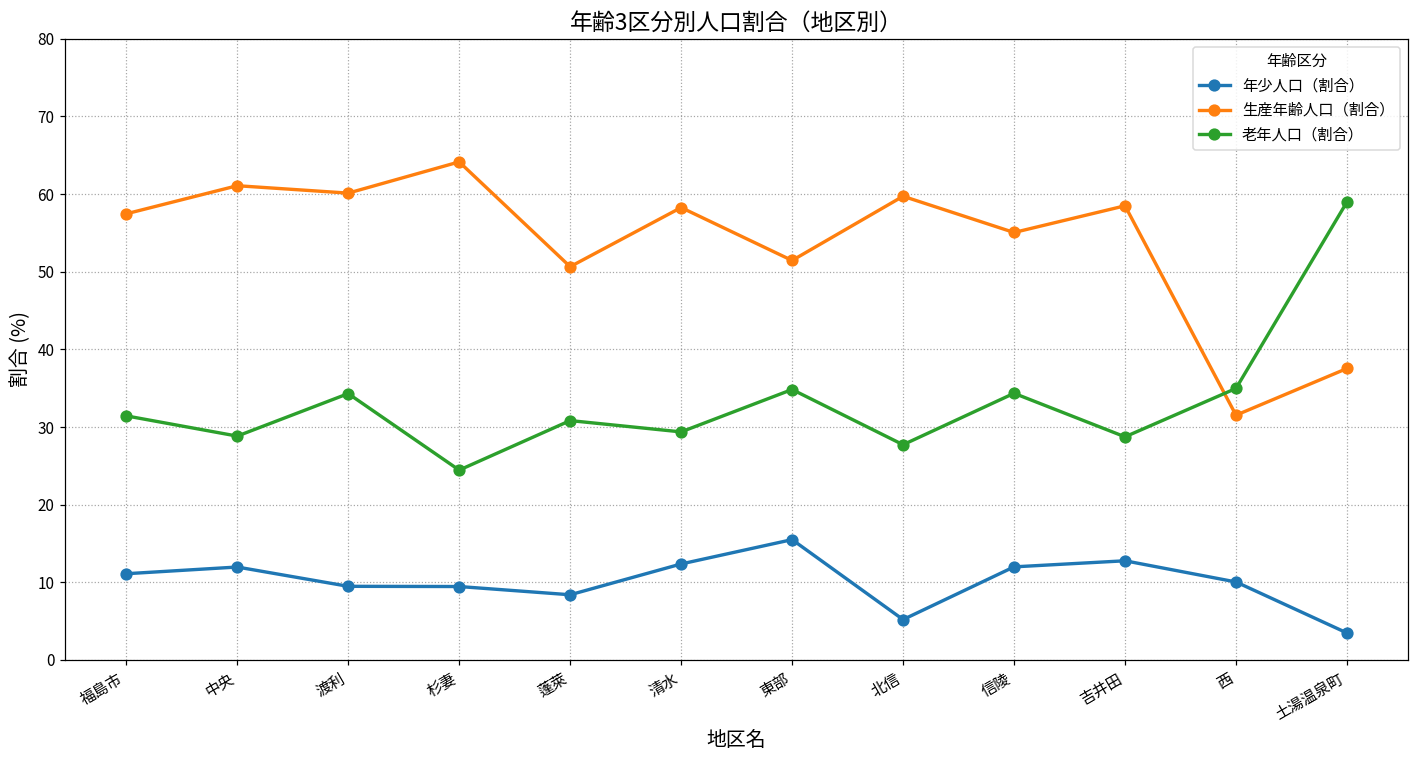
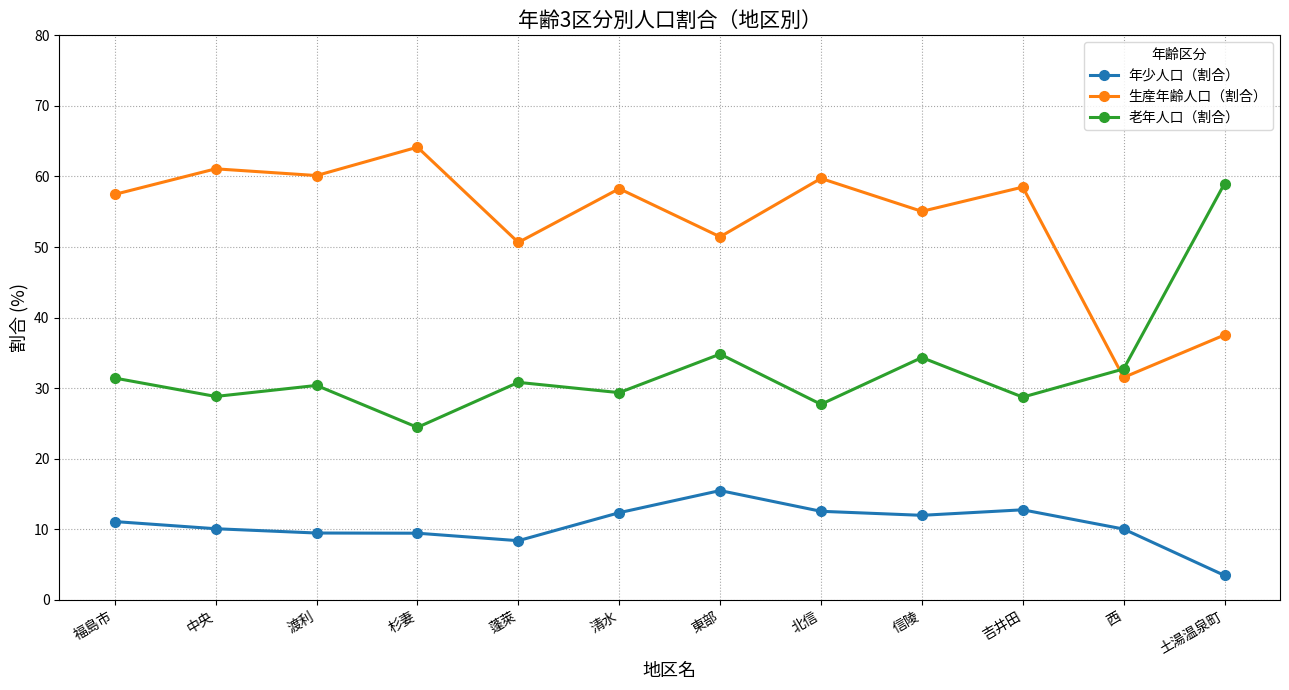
  {
    "年少人口（割合）": {
      "福島市": 11,
-     "中央": 12,
+     "中央": 10,
      "渡利": 9,
      "杉妻": 9,
      "蓬萊": 8,
      "清水": 12,
      "東部": 15,
-     "北信": 5,
+     "北信": 13,
      "信陵": 12,
      "吉井田": 13,
      "西": 10,
      "土湯温泉町": 3
    },
    "生産年齢人口（割合）": {
      "福島市": 57,
      "中央": 61,
      "渡利": 60,
      "杉妻": 64,
      "蓬萊": 51,
      "清水": 58,
      "東部": 51,
      "北信": 60,
      "信陵": 55,
      "吉井田": 58,
      "西": 32,
      "土湯温泉町": 38
    },
    "老年人口（割合）": {
      "福島市": 31,
      "中央": 29,
-     "渡利": 34,
+     "渡利": 30,
      "杉妻": 24,
      "蓬萊": 31,
      "清水": 29,
      "東部": 35,
      "北信": 28,
      "信陵": 34,
      "吉井田": 29,
-     "西": 35,
+     "西": 33,
      "土湯温泉町": 59
    }
  }
